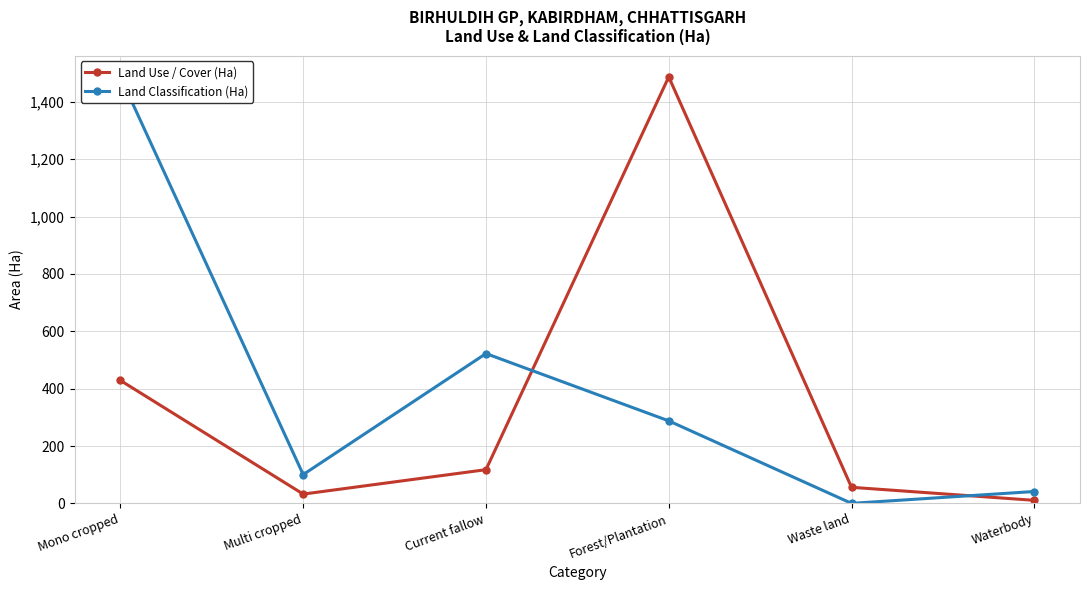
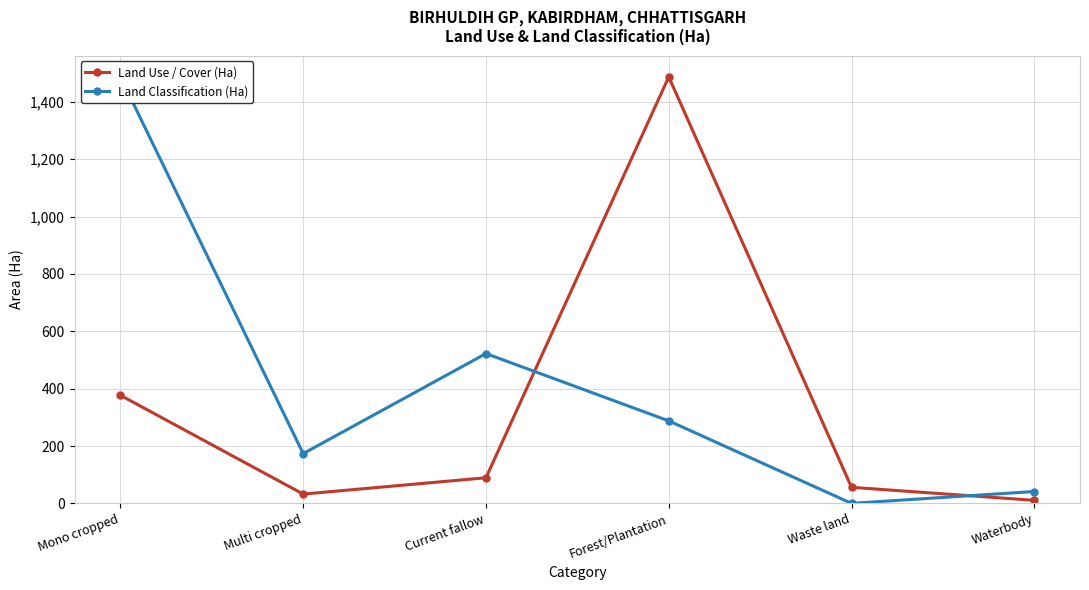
  {
    "Land Use / Cover (Ha)": {
-     "Mono cropped": "430",
+     "Mono cropped": "380",
      "Multi cropped": "30",
-     "Current fallow": "120",
+     "Current fallow": "90",
      "Forest/Plantation": "1,490",
      "Waste land": "60",
      "Waterbody": "10"
    },
    "Land Classification (Ha)": {
-     "Multi cropped": "100",
+     "Multi cropped": "170",
      "Current fallow": "520",
      "Forest/Plantation": "290",
      "Waste land": "0",
      "Waterbody": "40"
    }
  }
